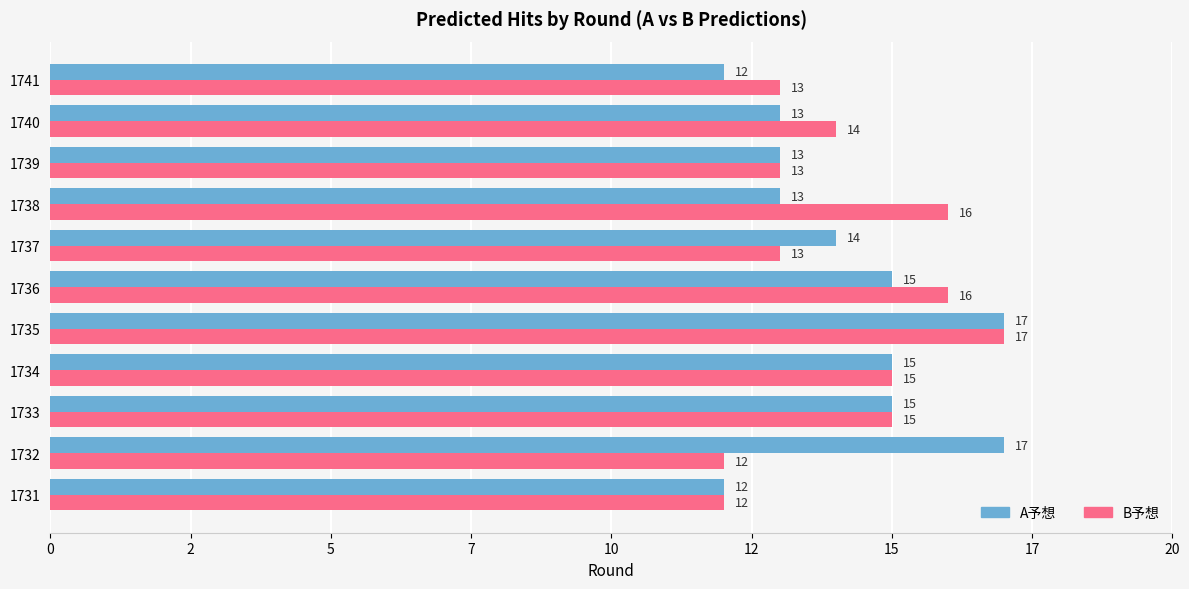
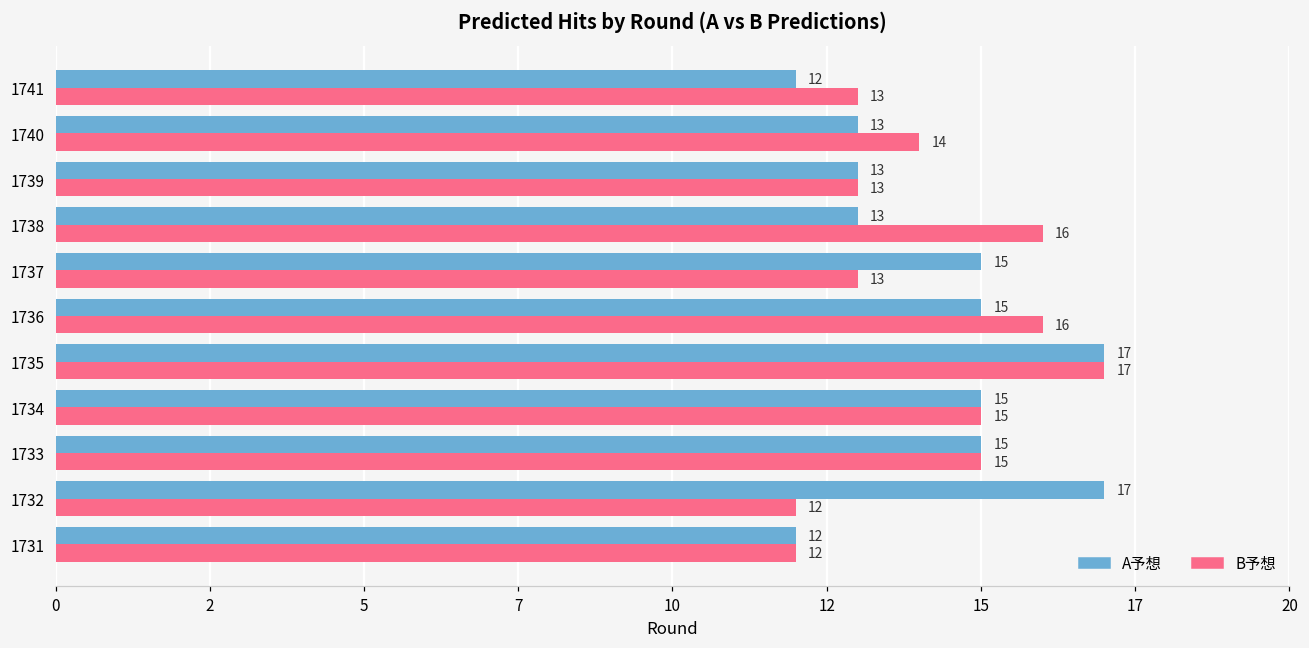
  {
    "A予想": {
      "1741": 12,
      "1740": 13,
      "1739": 13,
      "1738": 13,
-     "1737": 14,
+     "1737": 15,
      "1736": 15,
      "1735": 17,
      "1734": 15,
      "1733": 15,
      "1732": 17,
      "1731": 12
    },
    "B予想": {
      "1741": 13,
      "1740": 14,
      "1739": 13,
      "1738": 16,
      "1737": 13,
      "1736": 16,
      "1735": 17,
      "1734": 15,
      "1733": 15,
      "1732": 12,
      "1731": 12
    }
  }
